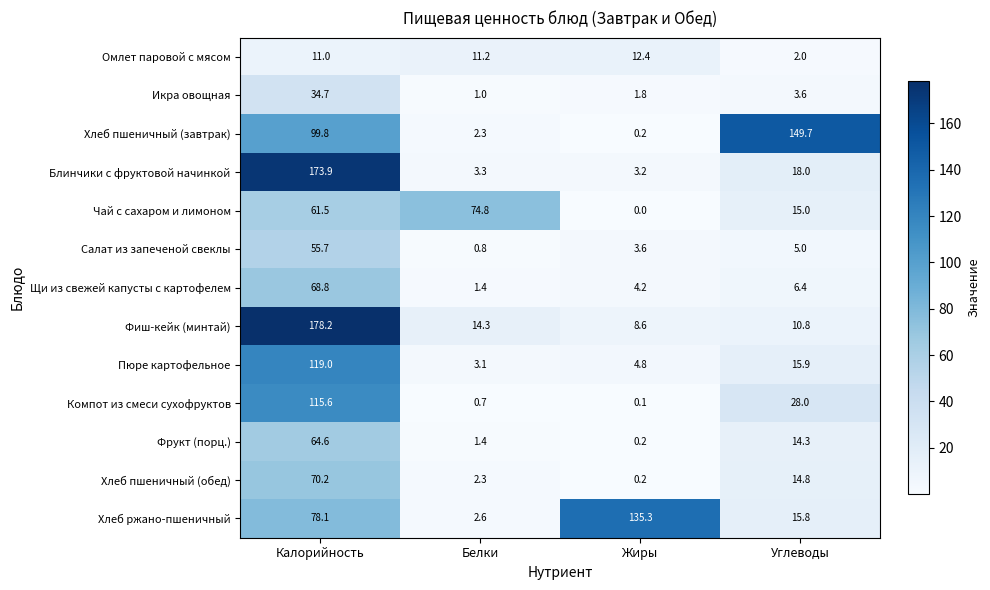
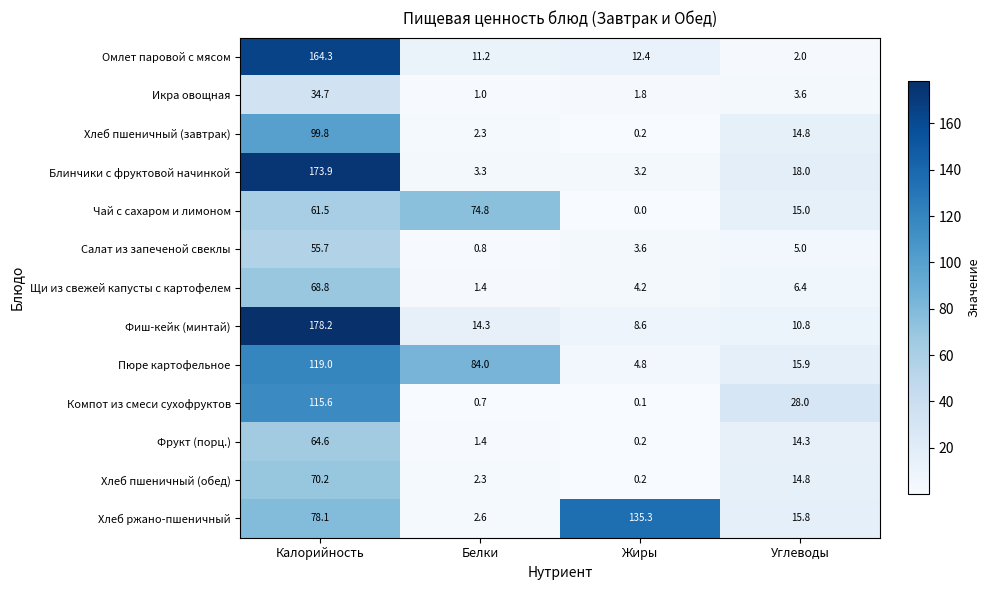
  {
    "Омлет паровой с мясом": {
-     "Калорийность": 11.0,
+     "Калорийность": 164.3,
      "Белки": 11.2,
      "Жиры": 12.4,
      "Углеводы": 2.0
    },
    "Икра овощная": {
      "Калорийность": 34.7,
      "Белки": 1.0,
      "Жиры": 1.8,
      "Углеводы": 3.6
    },
    "Хлеб пшеничный (завтрак)": {
      "Калорийность": 99.8,
      "Белки": 2.3,
      "Жиры": 0.2,
-     "Углеводы": 149.7
+     "Углеводы": 14.8
    },
    "Блинчики с фруктовой начинкой": {
      "Калорийность": 173.9,
      "Белки": 3.3,
      "Жиры": 3.2,
      "Углеводы": 18.0
    },
    "Чай с сахаром и лимоном": {
      "Калорийность": 61.5,
      "Белки": 74.8,
      "Жиры": 0.0,
      "Углеводы": 15.0
    },
    "Салат из запеченой свеклы": {
      "Калорийность": 55.7,
      "Белки": 0.8,
      "Жиры": 3.6,
      "Углеводы": 5.0
    },
    "Щи из свежей капусты с картофелем": {
      "Калорийность": 68.8,
      "Белки": 1.4,
      "Жиры": 4.2,
      "Углеводы": 6.4
    },
    "Фиш-кейк (минтай)": {
      "Калорийность": 178.2,
      "Белки": 14.3,
      "Жиры": 8.6,
      "Углеводы": 10.8
    },
    "Пюре картофельное": {
      "Калорийность": 119.0,
-     "Белки": 3.1,
+     "Белки": 84.0,
      "Жиры": 4.8,
      "Углеводы": 15.9
    },
    "Компот из смеси сухофруктов": {
      "Калорийность": 115.6,
      "Белки": 0.7,
      "Жиры": 0.1,
      "Углеводы": 28.0
    },
    "Фрукт (порц.)": {
      "Калорийность": 64.6,
      "Белки": 1.4,
      "Жиры": 0.2,
      "Углеводы": 14.3
    },
    "Хлеб пшеничный (обед)": {
      "Калорийность": 70.2,
      "Белки": 2.3,
      "Жиры": 0.2,
      "Углеводы": 14.8
    },
    "Хлеб ржано-пшеничный": {
      "Калорийность": 78.1,
      "Белки": 2.6,
      "Жиры": 135.3,
      "Углеводы": 15.8
    }
  }
